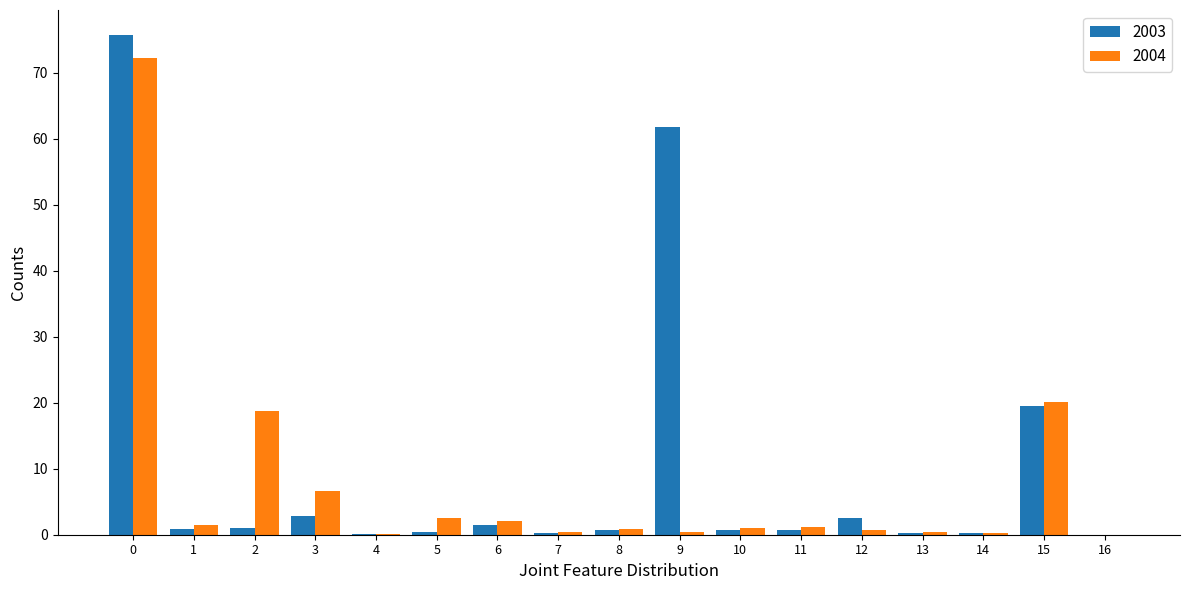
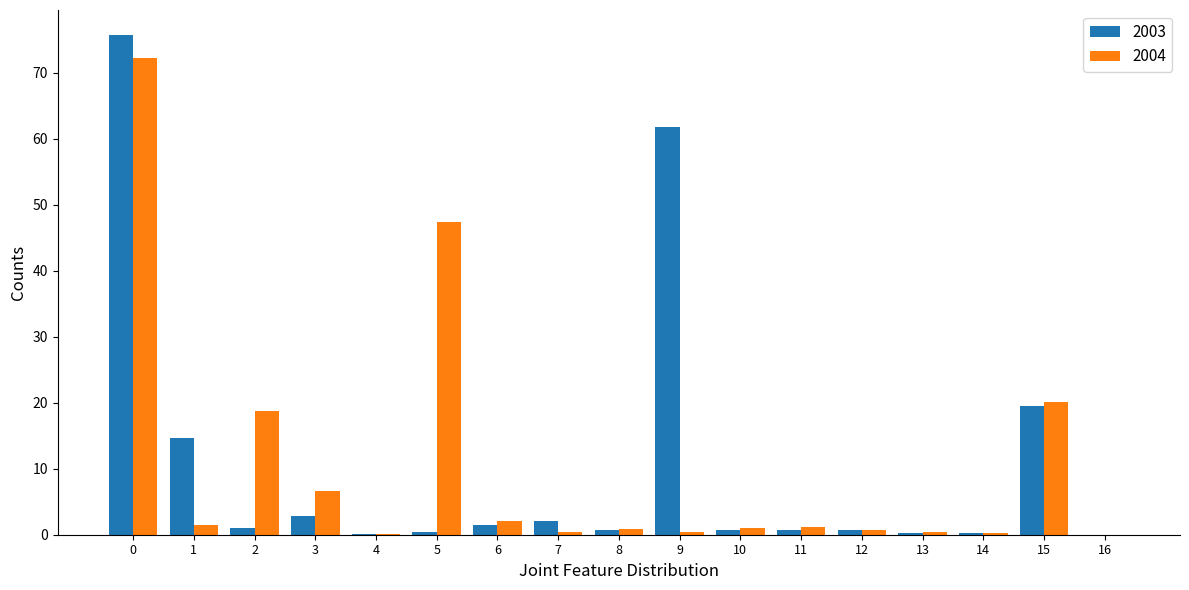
  {
    "2003": {
      "0": 76,
-     "1": 1,
+     "1": 15,
      "2": 1,
      "3": 3,
      "5": 0,
      "6": 1,
-     "7": 0,
+     "7": 2,
      "8": 1,
      "9": 62,
      "10": 1,
      "11": 1,
-     "12": 2,
+     "12": 1,
      "15": 20,
      "16": 0
    },
    "2004": {
      "0": 72,
      "1": 1,
      "2": 19,
      "3": 7,
-     "5": 3,
+     "5": 47,
      "6": 2,
      "8": 1,
      "9": 0,
      "10": 1,
      "11": 1,
      "12": 1,
      "13": 0,
      "15": 20,
      "16": 0
    }
  }
